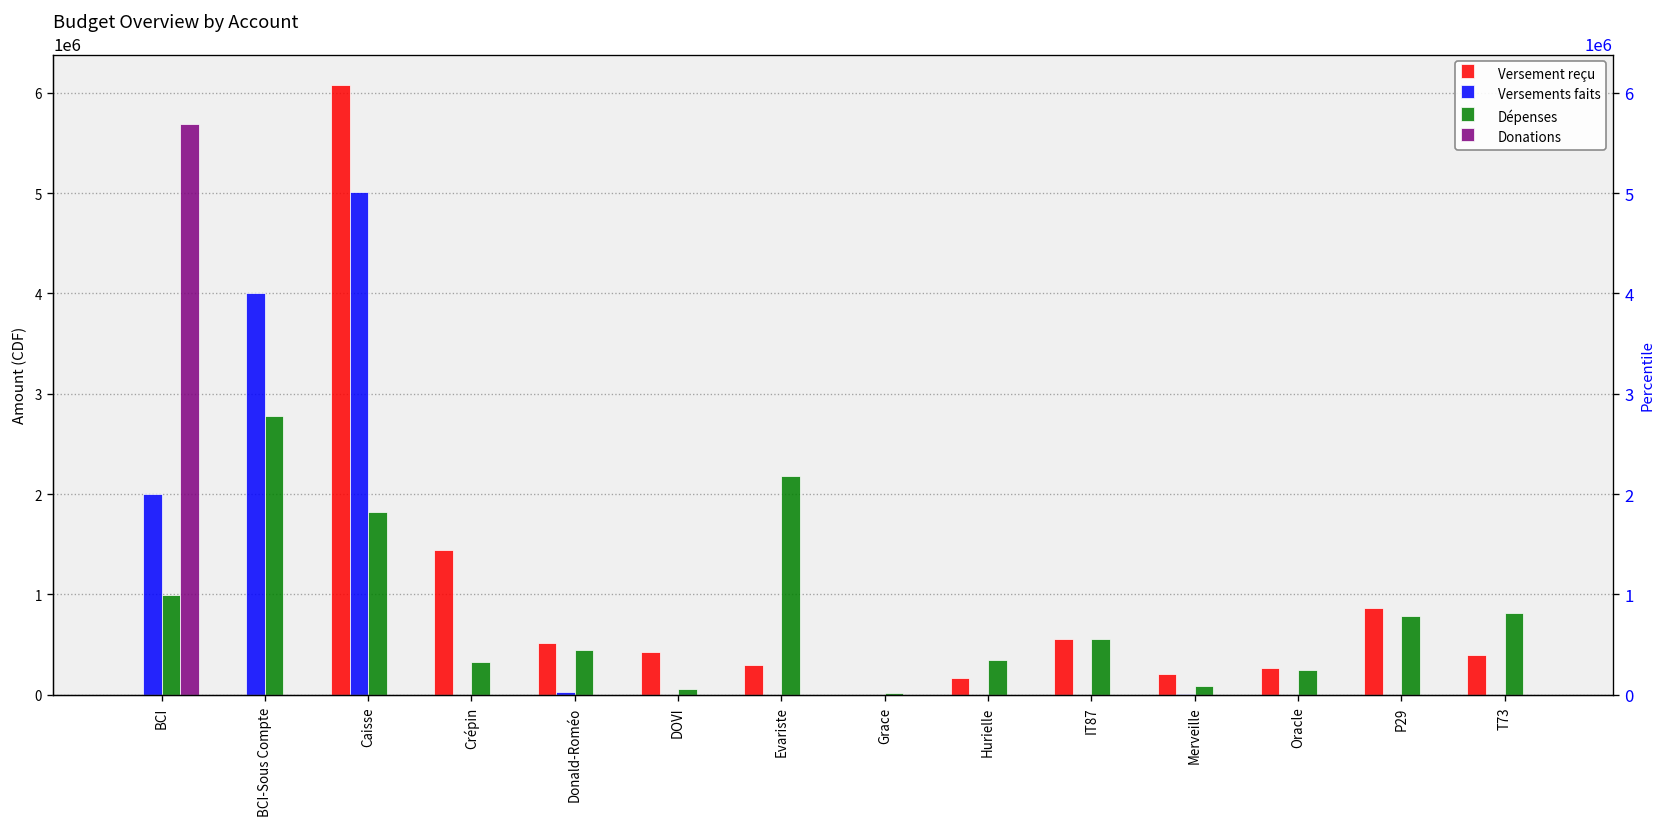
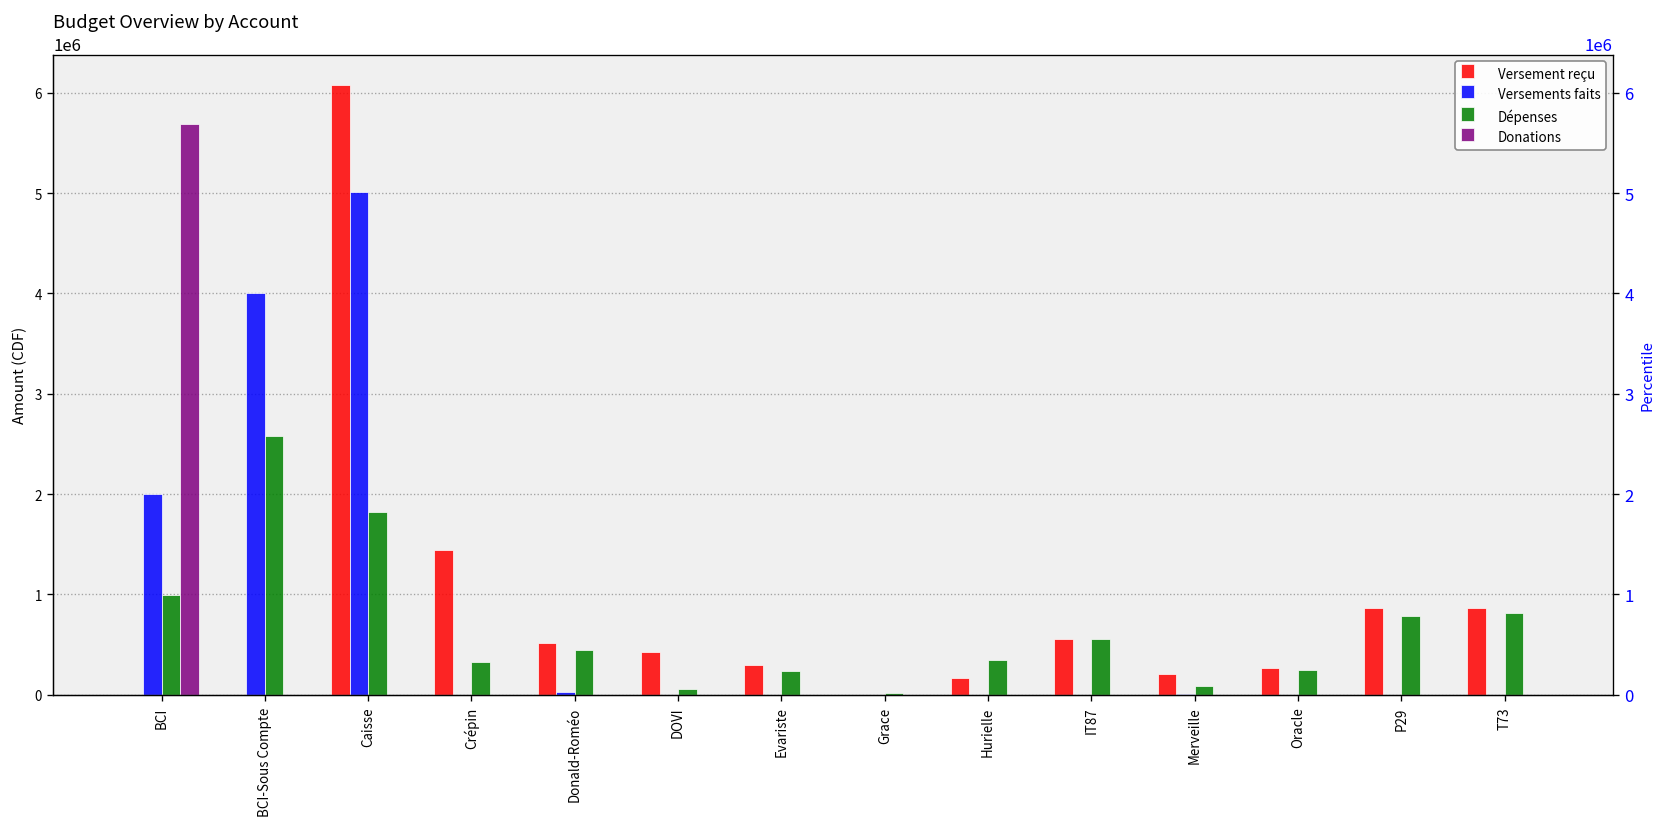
  {
    "Versement reçu": {
      "BCI": 0,
      "BCI-Sous Compte": 0,
      "Caisse": 6100000,
      "Crépin": 1400000,
      "Donald-Roméo": 500000,
      "DOVI": 400000,
      "Evariste": 300000,
      "Grace": 0,
      "Hurielle": 200000,
      "IT87": 600000,
      "Merveille": 200000,
      "Oracle": 300000,
      "P29": 900000,
-     "T73": 400000
+     "T73": 900000
    },
    "Versements faits": {
      "BCI": 2000000,
      "BCI-Sous Compte": 4000000,
      "Caisse": 5000000,
      "Crépin": 0,
      "DOVI": 0,
      "Evariste": 0,
      "Grace": 0,
      "Hurielle": 0,
      "IT87": 0,
      "Oracle": 0,
      "P29": 0,
      "T73": 0
    },
    "Dépenses": {
      "BCI": 1000000,
-     "BCI-Sous Compte": 2800000,
+     "BCI-Sous Compte": 2600000,
      "Caisse": 1800000,
      "Crépin": 300000,
      "Donald-Roméo": 400000,
      "DOVI": 100000,
-     "Evariste": 2200000,
+     "Evariste": 200000,
      "Hurielle": 300000,
      "IT87": 600000,
      "Merveille": 100000,
      "Oracle": 200000,
      "P29": 800000,
      "T73": 800000
    },
    "Donations": {
      "BCI": 5700000,
      "BCI-Sous Compte": 0,
      "Caisse": 0,
      "Crépin": 0,
      "Donald-Roméo": 0,
      "DOVI": 0,
      "Evariste": 0,
      "Grace": 0,
      "Hurielle": 0,
      "IT87": 0,
      "Merveille": 0,
      "Oracle": 0,
      "P29": 0,
      "T73": 0
    }
  }
